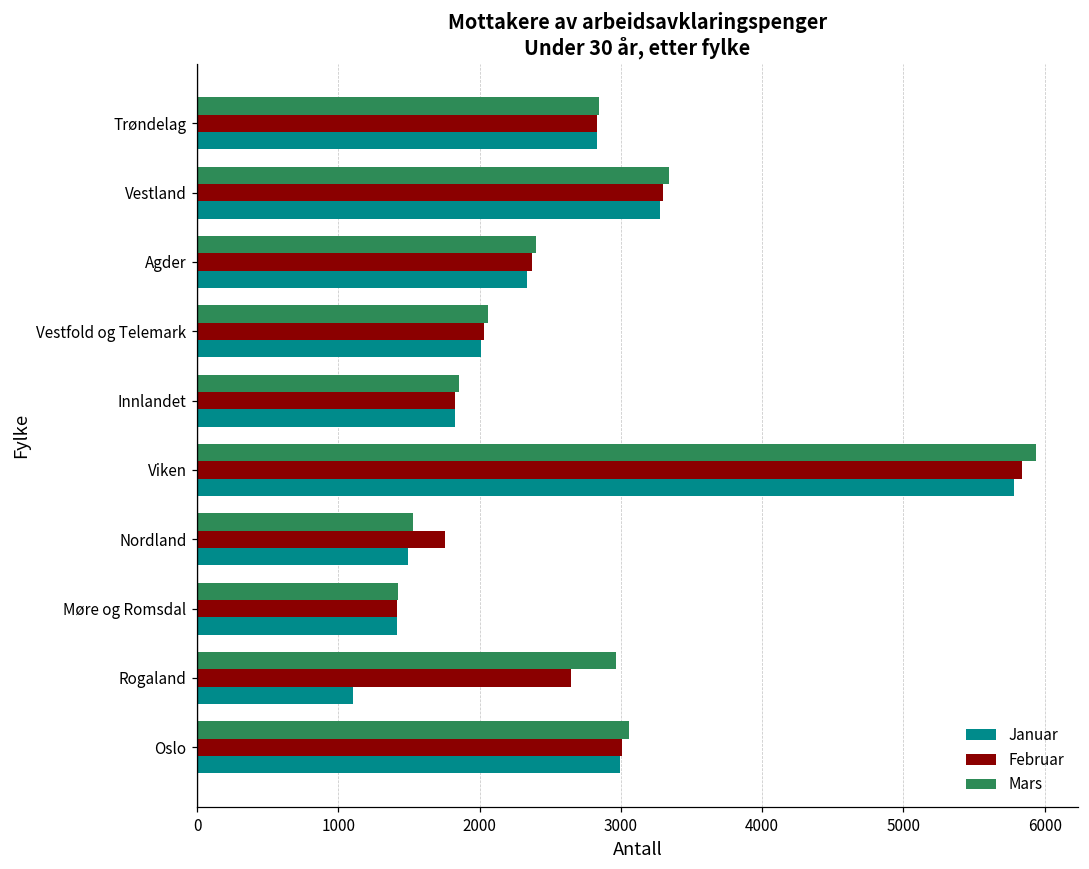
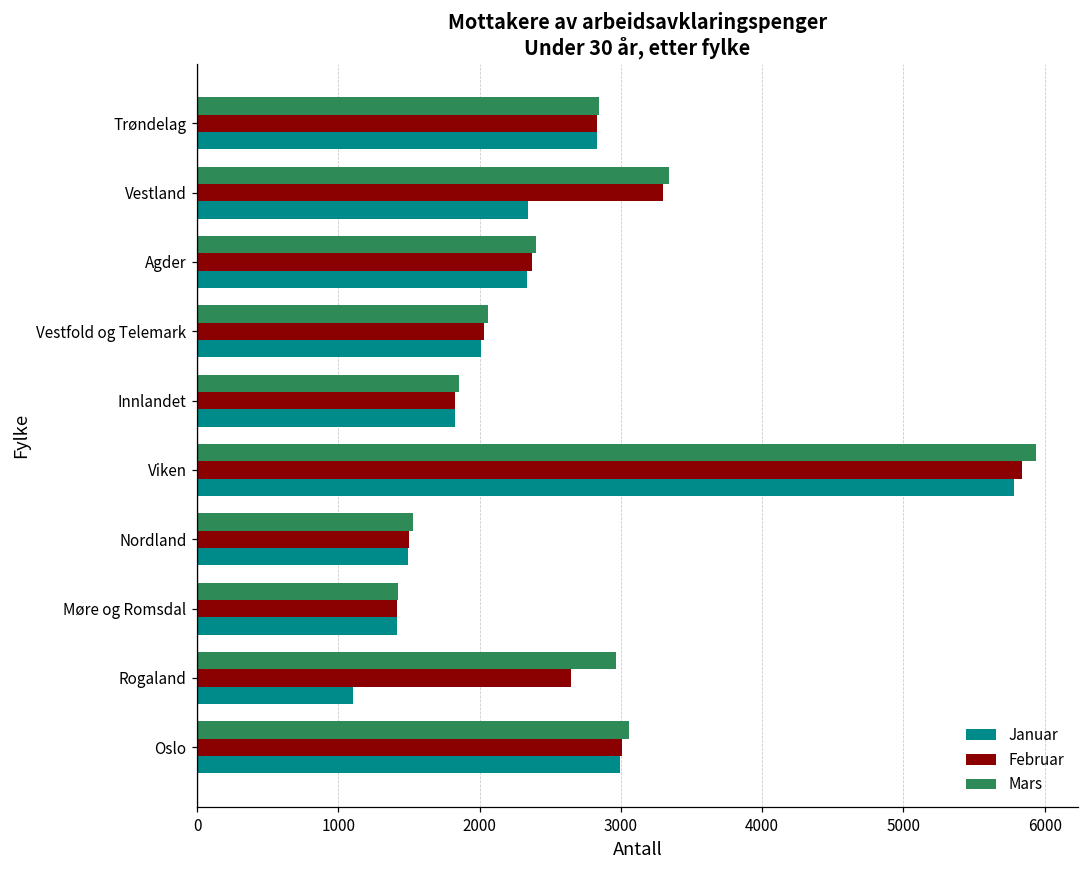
  {
    "Januar": {
      "Trøndelag": 2830,
-     "Vestland": 3280,
+     "Vestland": 2350,
      "Agder": 2330,
      "Vestfold og Telemark": 2010,
      "Innlandet": 1830,
      "Viken": 5780,
      "Nordland": 1490,
      "Møre og Romsdal": 1410,
      "Rogaland": 1100,
      "Oslo": 3000
    },
    "Februar": {
      "Trøndelag": 2830,
      "Vestland": 3300,
      "Agder": 2370,
      "Vestfold og Telemark": 2030,
      "Innlandet": 1830,
      "Viken": 5840,
-     "Nordland": 1750,
+     "Nordland": 1500,
      "Møre og Romsdal": 1410,
      "Rogaland": 2650,
      "Oslo": 3010
    },
    "Mars": {
      "Trøndelag": 2850,
      "Vestland": 3340,
      "Agder": 2400,
      "Vestfold og Telemark": 2060,
      "Innlandet": 1850,
      "Viken": 5940,
      "Nordland": 1530,
      "Møre og Romsdal": 1430,
      "Rogaland": 2960,
      "Oslo": 3050
    }
  }
